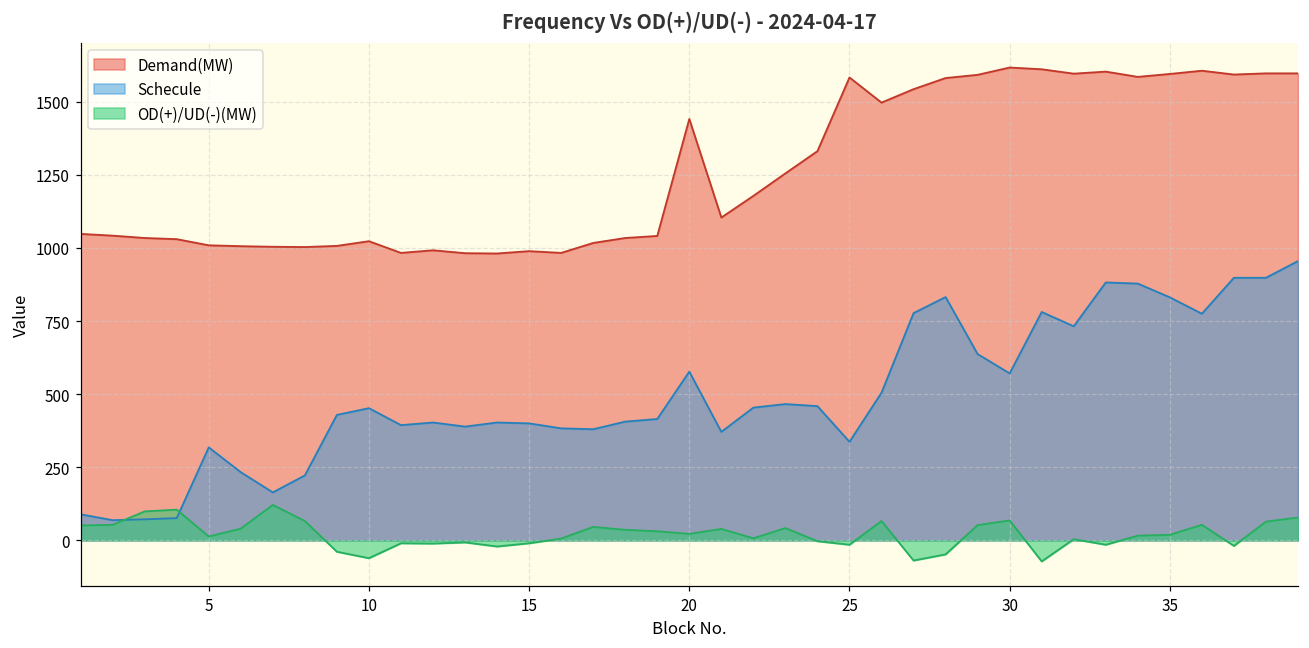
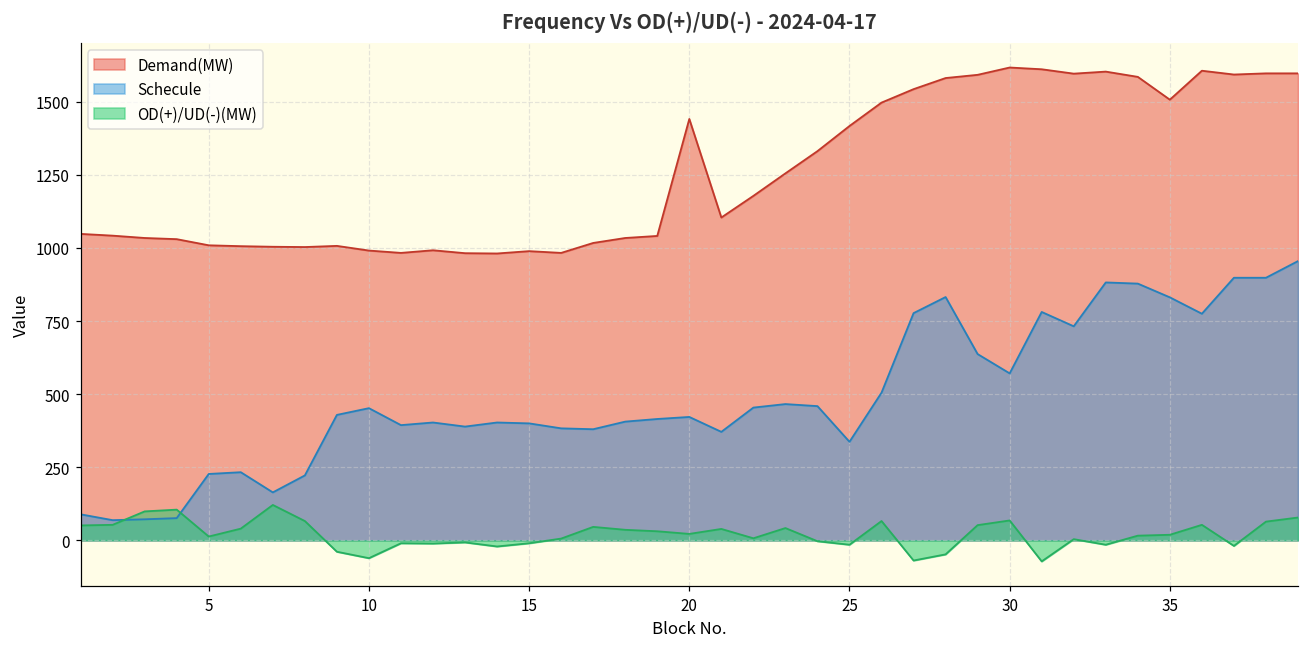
  {
    "Demand(MW)": {
      "5": 1010,
-     "10": 1020,
+     "10": 990,
      "15": 990,
      "20": 1440,
-     "25": 1580,
+     "25": 1420,
      "30": 1620,
-     "35": 1600
+     "35": 1510
    },
    "Schecule": {
-     "5": 320,
+     "5": 230,
      "10": 450,
      "15": 400,
-     "20": 580,
+     "20": 420,
      "25": 340,
      "30": 570,
      "35": 830
    }
  }
